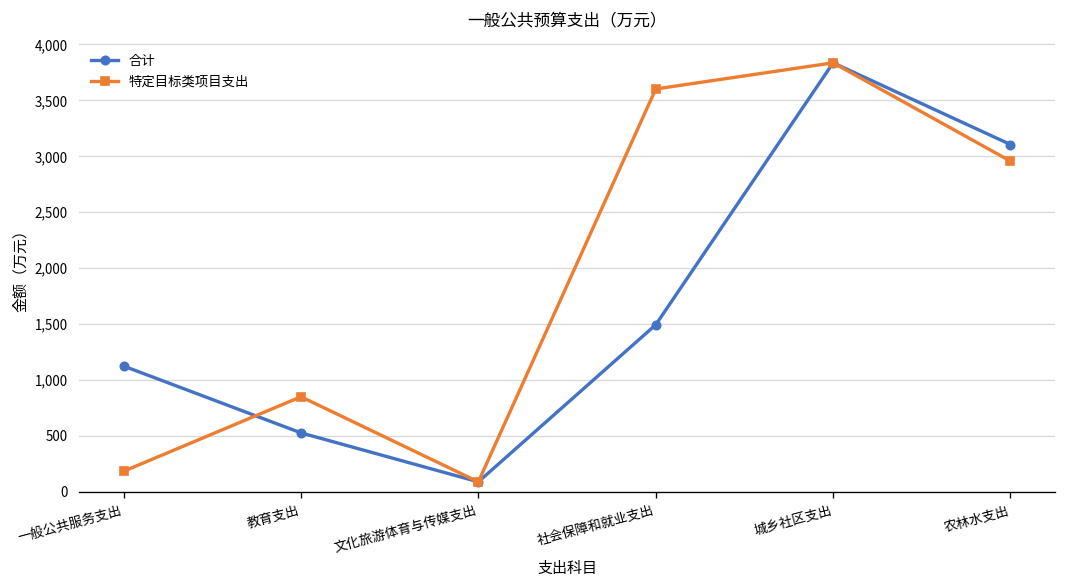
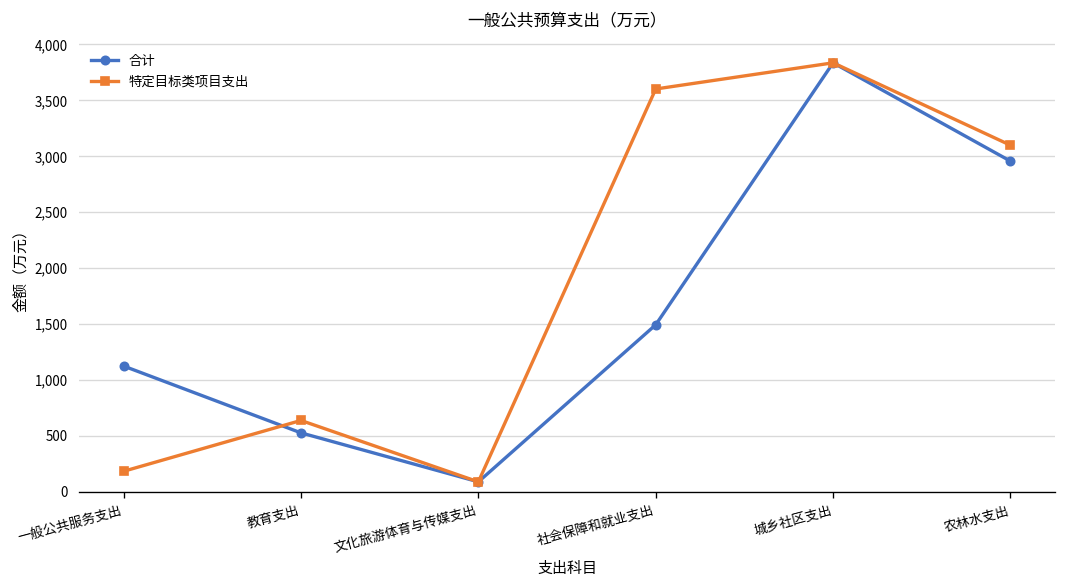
  {
    "合计": {
      "一般公共服务支出": "1,100",
      "教育支出": "500",
      "社会保障和就业支出": "1,500",
-     "农林水支出": "3,100"
+     "农林水支出": "3,000"
    },
    "特定目标类项目支出": {
      "一般公共服务支出": "200",
-     "教育支出": "900",
+     "教育支出": "600",
      "社会保障和就业支出": "3,600",
-     "农林水支出": "3,000"
+     "农林水支出": "3,100"
    }
  }
